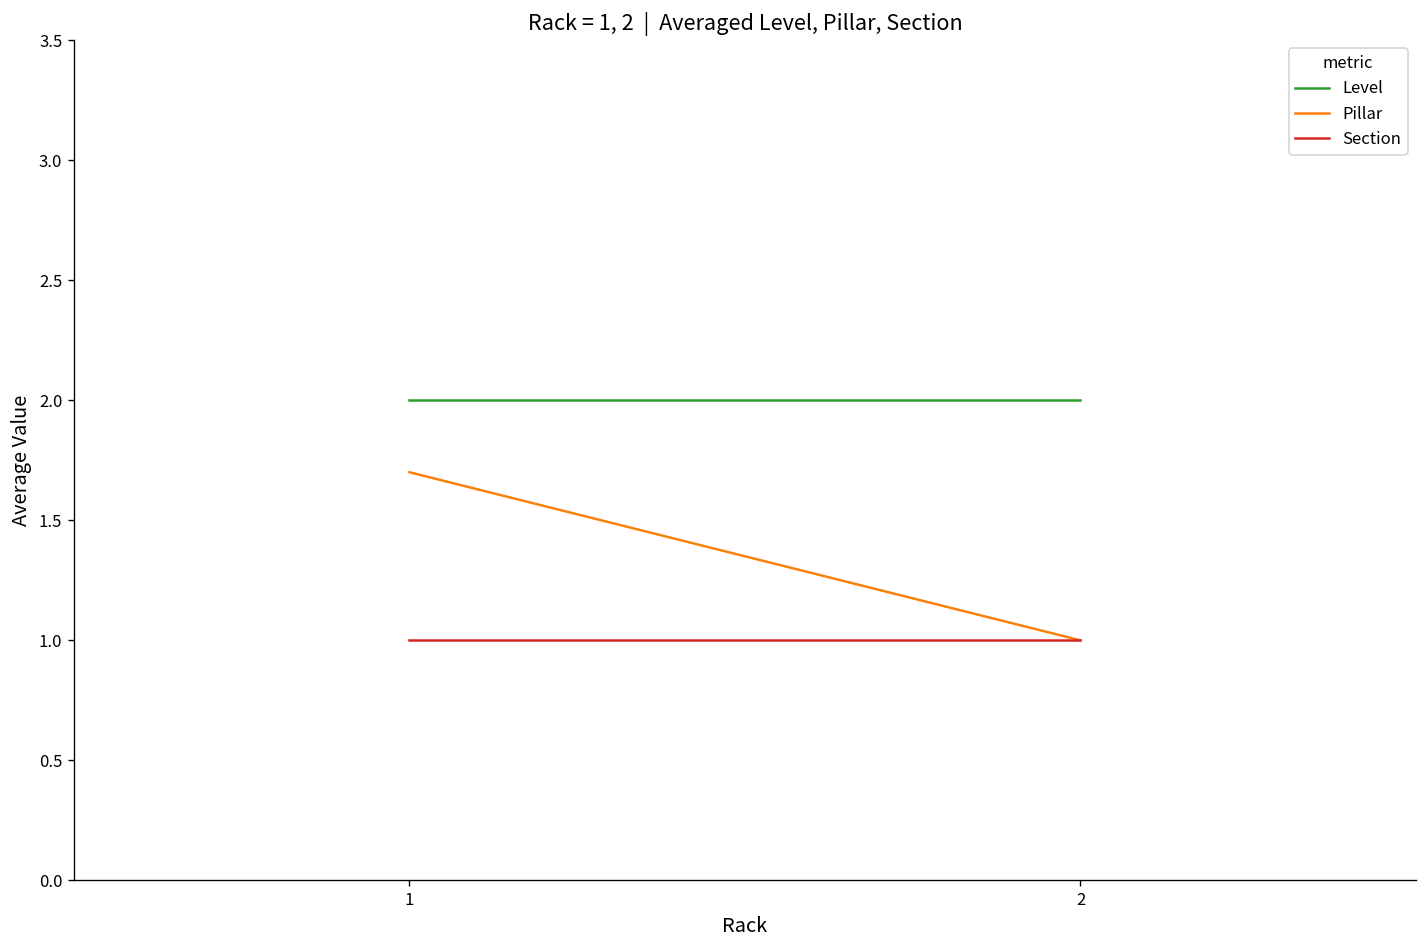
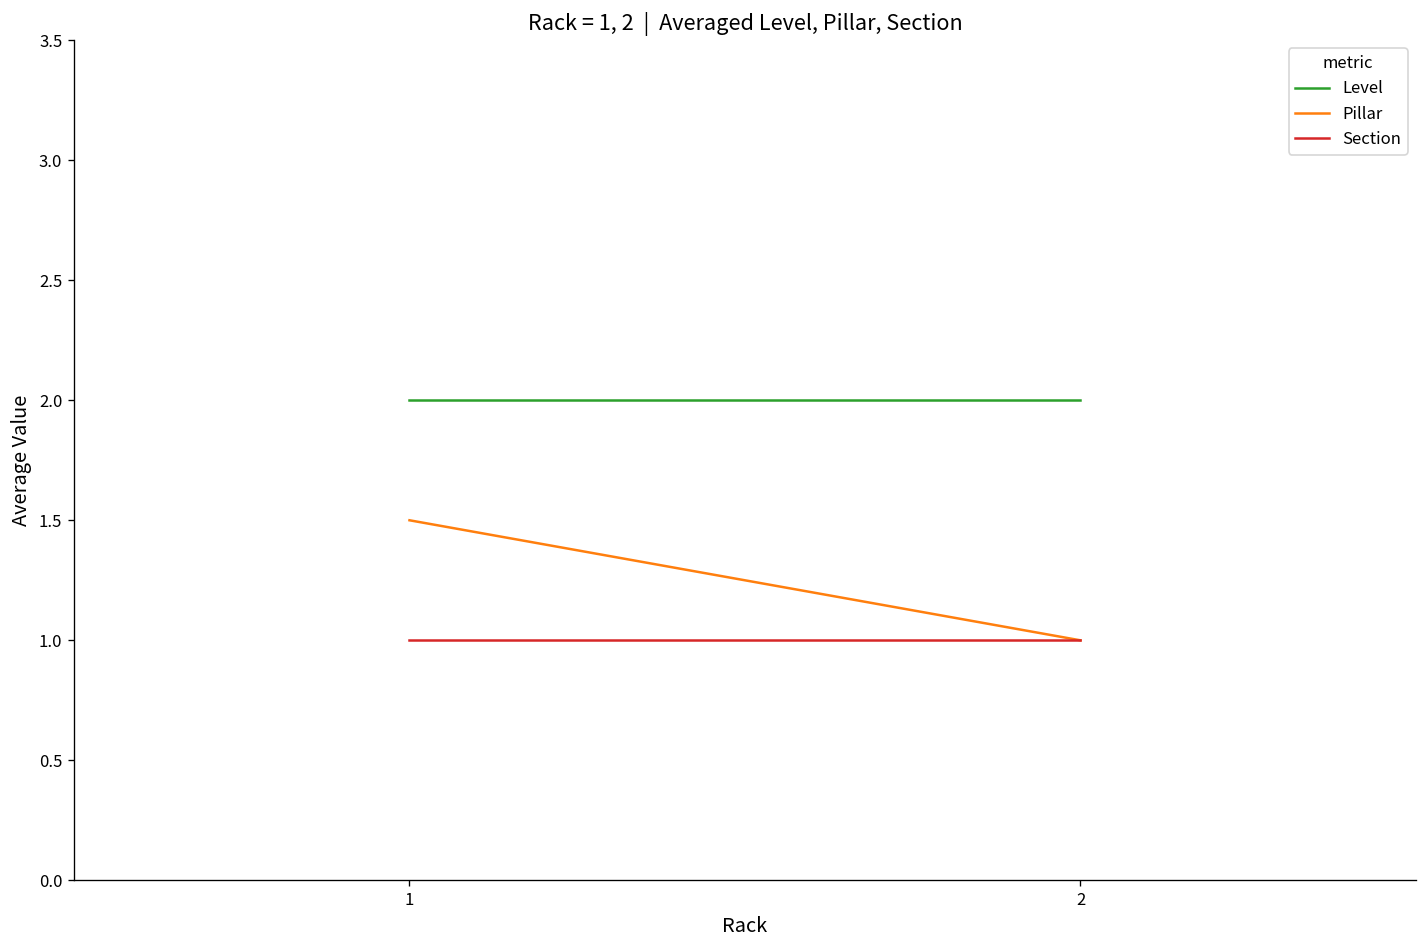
  {
    "Level": {
      "1": 2.0,
      "2": 2.0
    },
    "Pillar": {
-     "1": 1.7
+     "1": 1.5
    },
    "Section": {
      "1": 1.0
    }
  }
